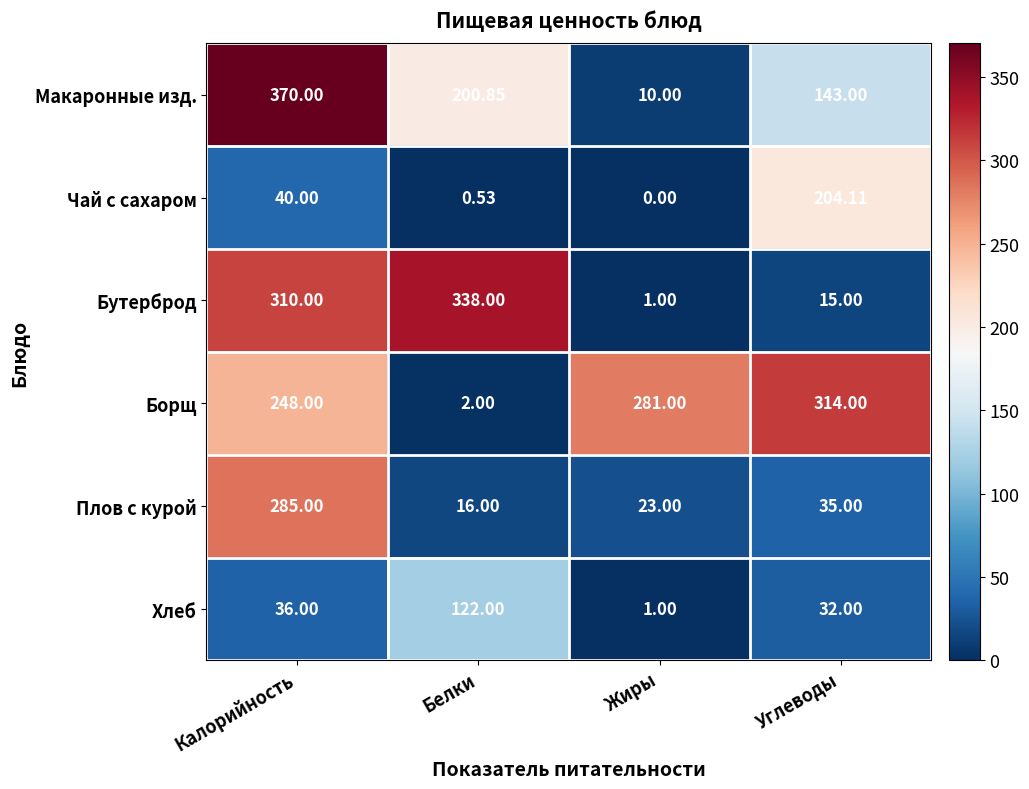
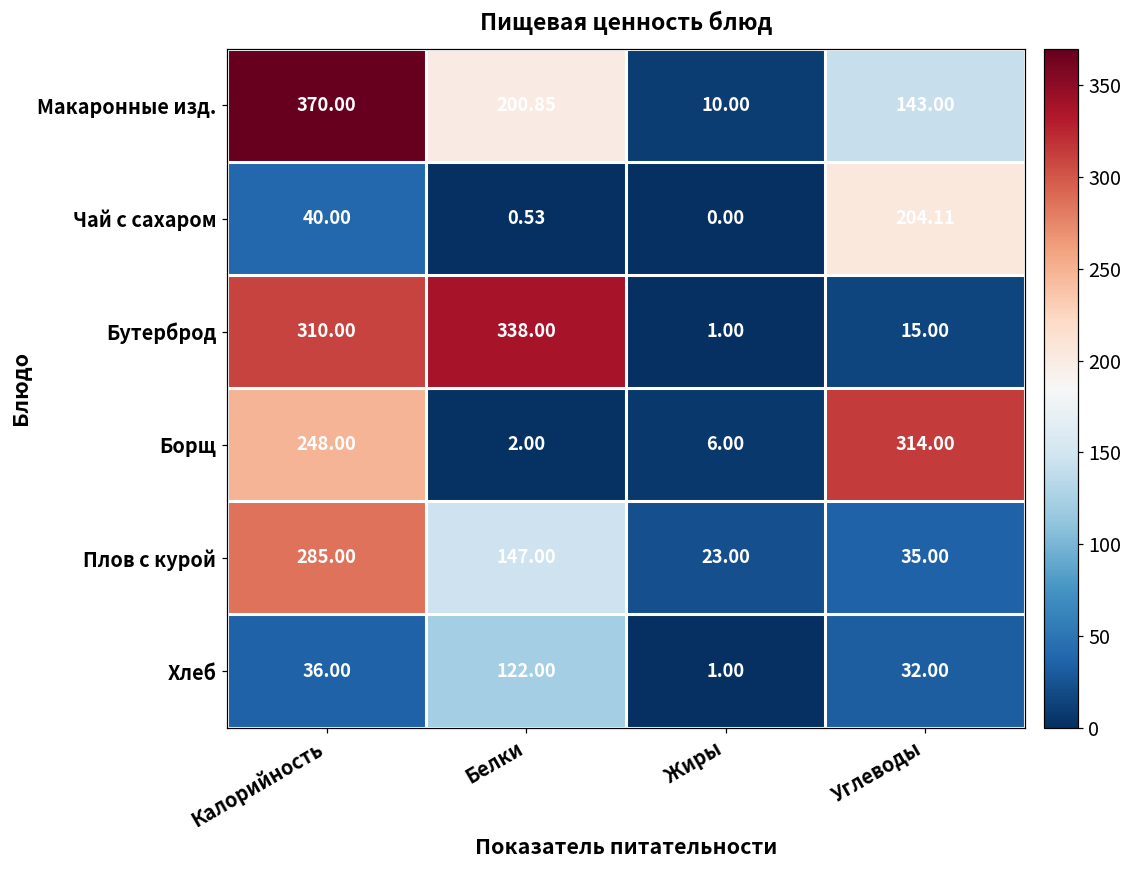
  {
    "Макаронные изд.": {
      "Калорийность": 370.00,
      "Жиры": 10.00,
      "Углеводы": 143.00
    },
    "Чай с сахаром": {
      "Калорийность": 40.00,
      "Белки": 0.53,
      "Жиры": 0.00
    },
    "Бутерброд": {
      "Калорийность": 310.00,
      "Белки": 338.00,
      "Жиры": 1.00,
      "Углеводы": 15.00
    },
    "Борщ": {
      "Калорийность": 248.00,
      "Белки": 2.00,
-     "Жиры": 281.00,
+     "Жиры": 6.00,
      "Углеводы": 314.00
    },
    "Плов с курой": {
      "Калорийность": 285.00,
-     "Белки": 16.00,
+     "Белки": 147.00,
      "Жиры": 23.00,
      "Углеводы": 35.00
    },
    "Хлеб": {
      "Калорийность": 36.00,
      "Белки": 122.00,
      "Жиры": 1.00,
      "Углеводы": 32.00
    }
  }
